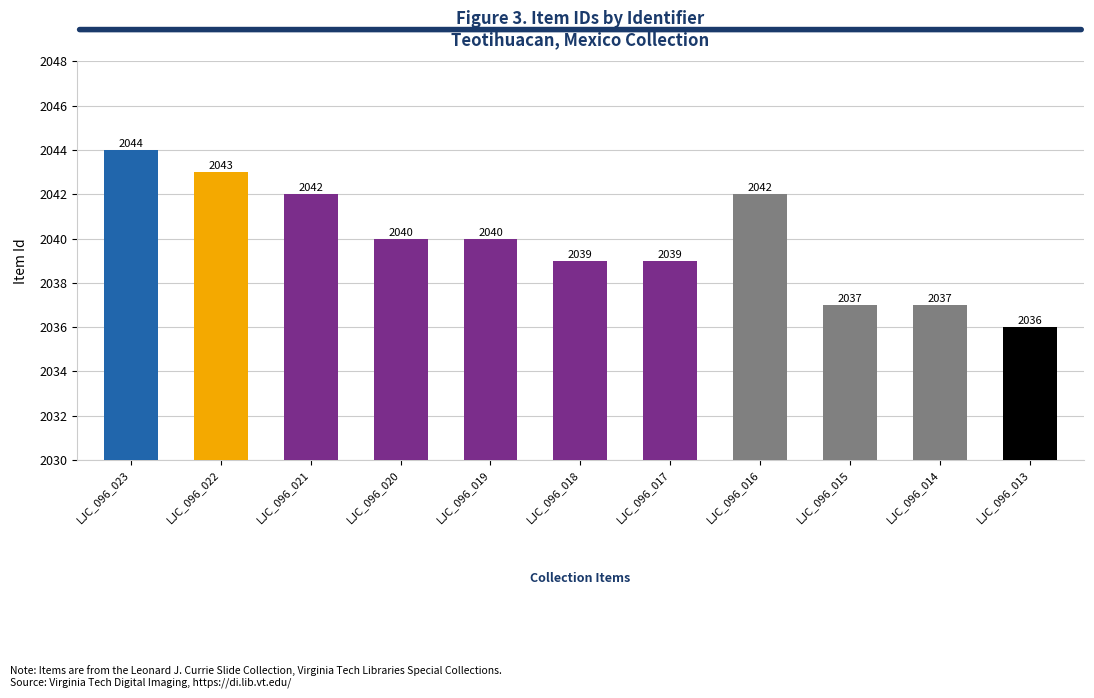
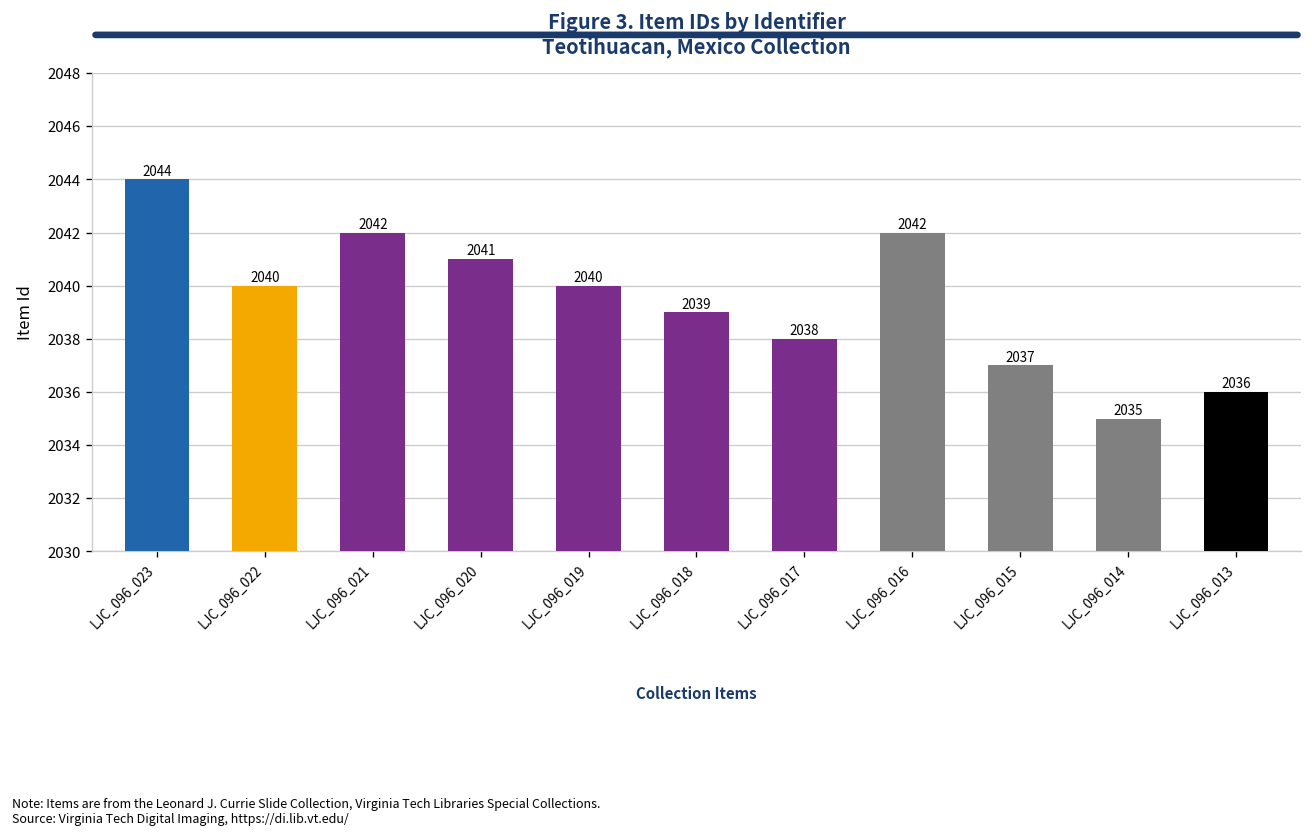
  {
    "LJC_096_023": 2044,
-   "LJC_096_022": 2043,
+   "LJC_096_022": 2040,
    "LJC_096_021": 2042,
-   "LJC_096_020": 2040,
+   "LJC_096_020": 2041,
    "LJC_096_019": 2040,
    "LJC_096_018": 2039,
-   "LJC_096_017": 2039,
+   "LJC_096_017": 2038,
    "LJC_096_016": 2042,
    "LJC_096_015": 2037,
-   "LJC_096_014": 2037,
+   "LJC_096_014": 2035,
    "LJC_096_013": 2036
  }
